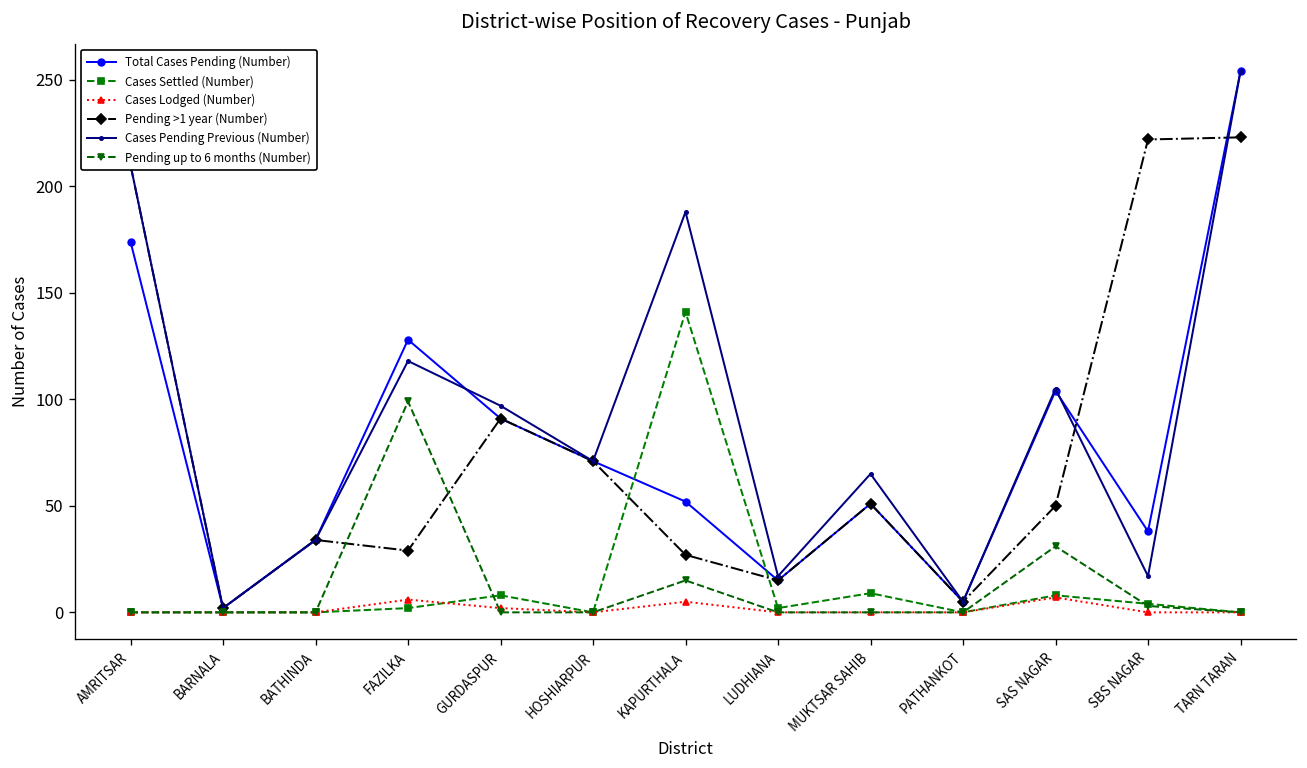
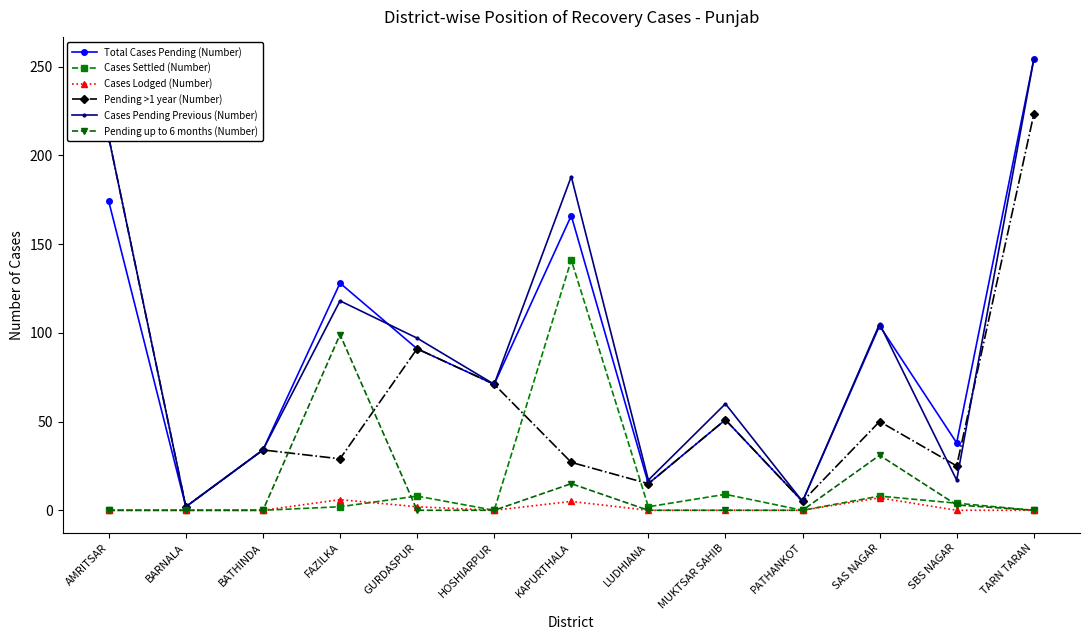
  {
    "Total Cases Pending (Number)": {
      "AMRITSAR": 174,
      "FAZILKA": 128,
-     "KAPURTHALA": 52,
+     "KAPURTHALA": 166,
      "SBS NAGAR": 38
    },
    "Cases Lodged (Number)": {
      "FAZILKA": 6,
      "GURDASPUR": 2,
      "KAPURTHALA": 5,
      "SBS NAGAR": 0
    },
    "Pending >1 year (Number)": {
      "FAZILKA": 29,
      "KAPURTHALA": 27,
      "SAS NAGAR": 50,
-     "SBS NAGAR": 222,
+     "SBS NAGAR": 25,
      "TARN TARAN": 223
    },
    "Cases Pending Previous (Number)": {
      "FAZILKA": 118,
      "GURDASPUR": 97,
      "KAPURTHALA": 188,
      "LUDHIANA": 17,
-     "MUKTSAR SAHIB": 65,
+     "MUKTSAR SAHIB": 60,
      "SBS NAGAR": 17
    }
  }
